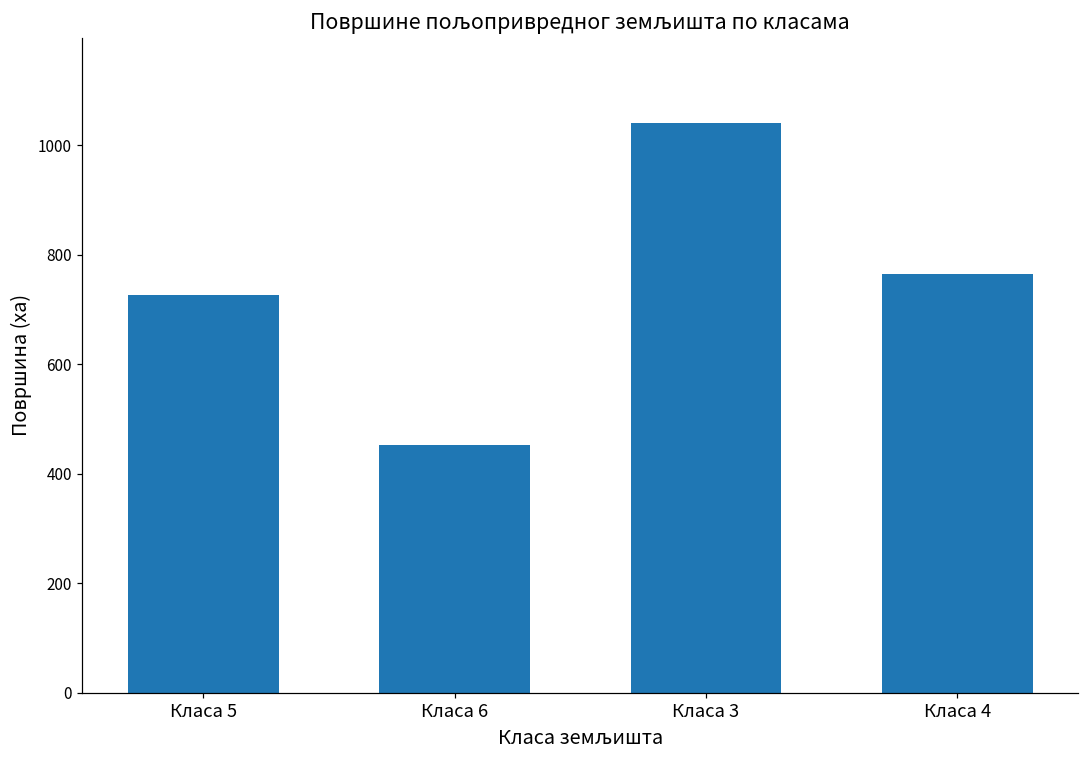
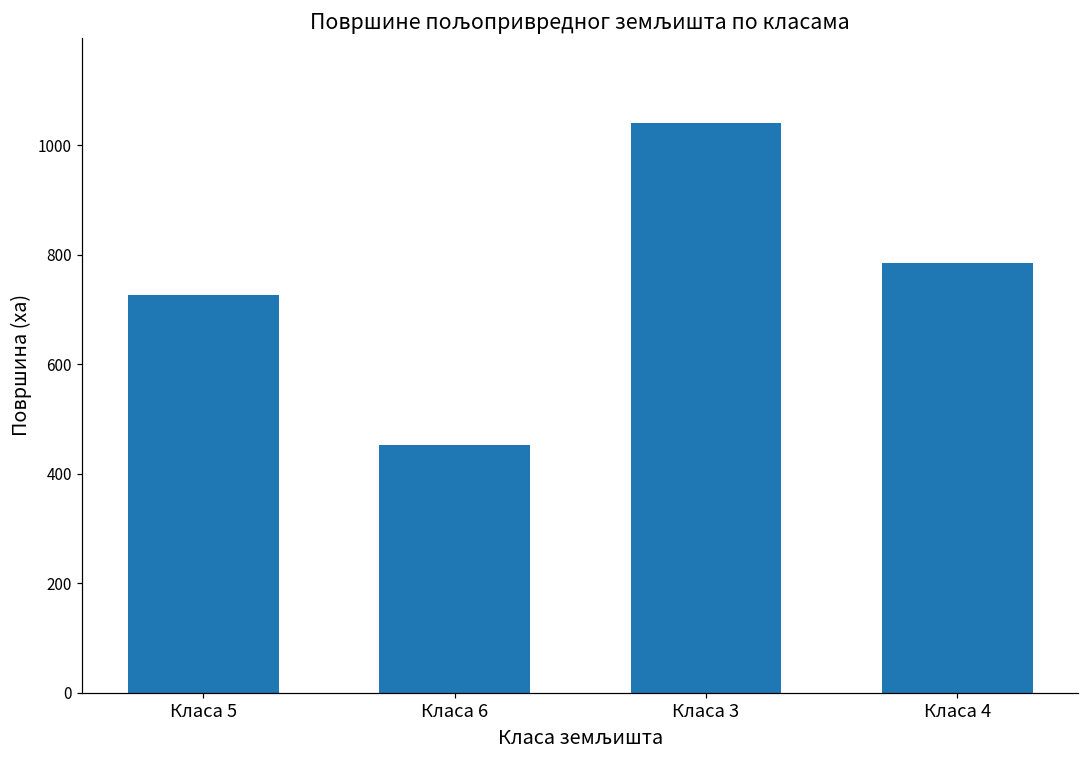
  {
    "Класа 5": 730,
    "Класа 6": 450,
    "Класа 3": 1040,
-   "Класа 4": 770
+   "Класа 4": 790
  }
